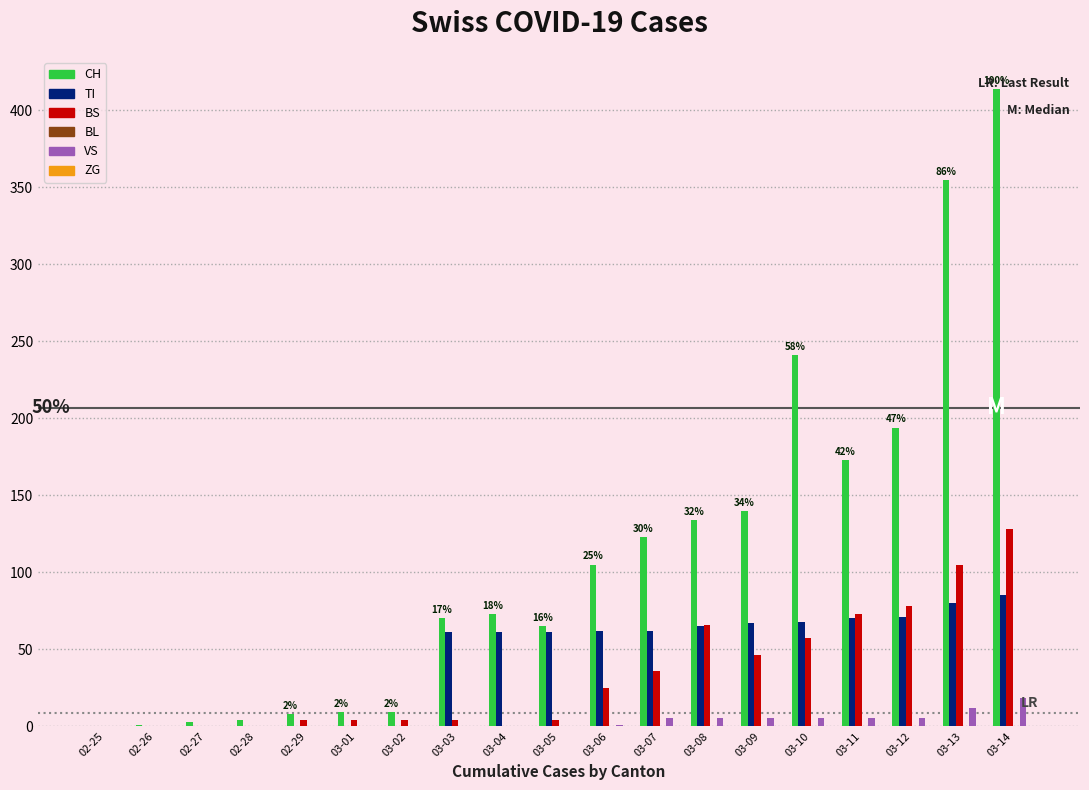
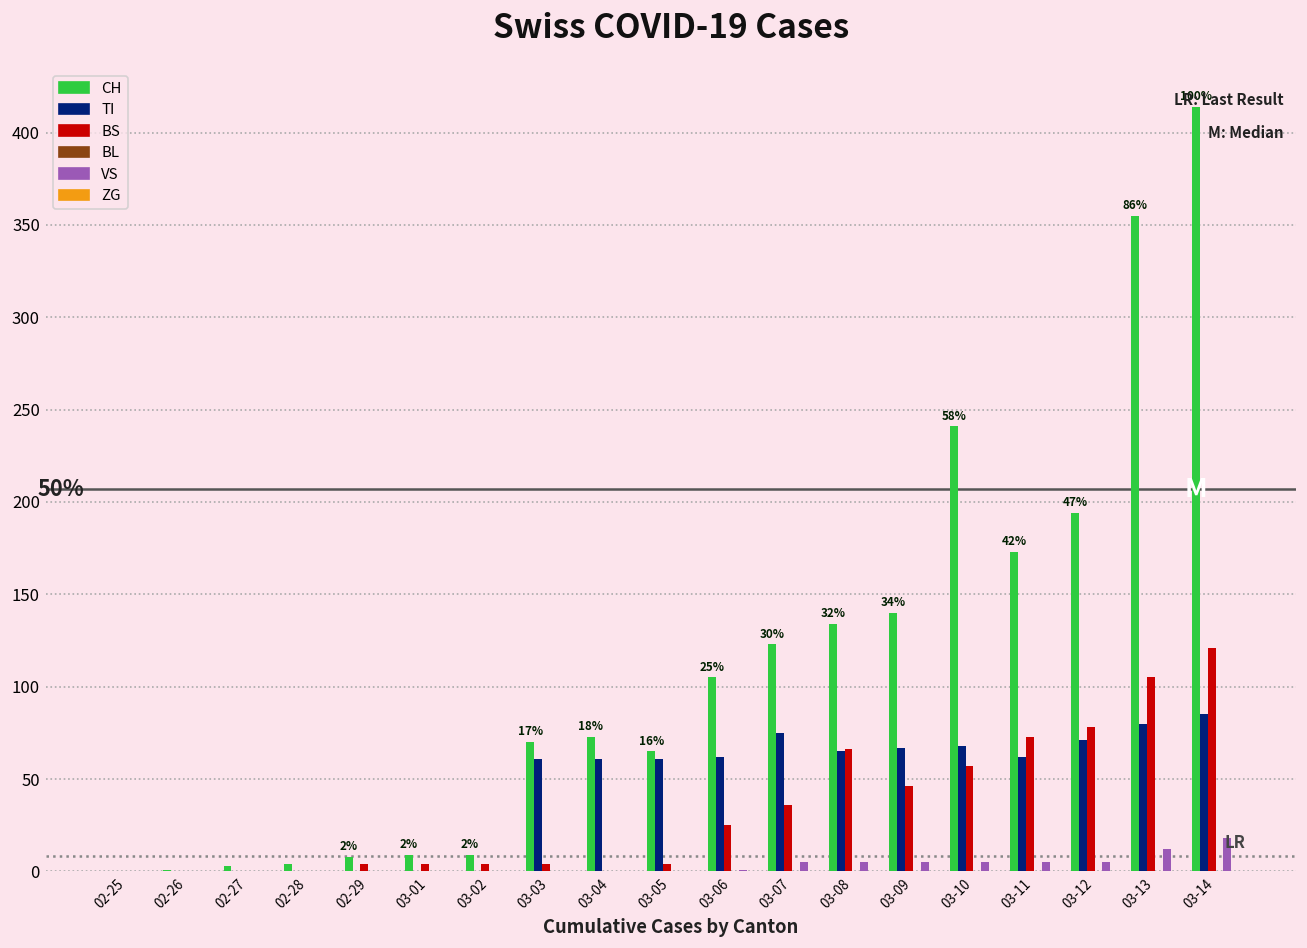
  {
    "CH": {
      "02-25": 0,
      "02-27": 3,
      "02-28": 4
    },
    "TI": {
      "02-25": 0,
      "02-26": 0,
      "02-27": 0,
      "02-28": 0,
      "02-29": 0,
      "03-01": 0,
      "03-02": 0,
      "03-03": 61,
      "03-04": 61,
      "03-05": 61,
      "03-06": 62,
-     "03-07": 62,
+     "03-07": 75,
      "03-08": 65,
      "03-09": 67,
      "03-10": 68,
-     "03-11": 70,
+     "03-11": 62,
      "03-12": 71,
      "03-13": 80,
      "03-14": 85
    },
    "BS": {
      "02-25": 0,
      "02-26": 0,
      "02-27": 0,
      "02-28": 0,
      "02-29": 4,
      "03-01": 4,
      "03-02": 4,
      "03-03": 4,
      "03-04": 0,
      "03-05": 4,
      "03-06": 25,
      "03-07": 36,
      "03-08": 66,
      "03-09": 46,
      "03-10": 57,
      "03-11": 73,
      "03-12": 78,
      "03-13": 105,
-     "03-14": 128
+     "03-14": 121
    },
    "BL": {
      "02-25": 0,
      "02-26": 0,
      "02-27": 0,
      "02-28": 0,
      "02-29": 0,
      "03-01": 0,
      "03-02": 0,
      "03-03": 0,
      "03-04": 0,
      "03-05": 0,
      "03-06": 0,
      "03-07": 0,
      "03-08": 0,
      "03-09": 0,
      "03-10": 0,
      "03-11": 0,
      "03-12": 0,
      "03-13": 0,
      "03-14": 0
    },
    "VS": {
      "02-25": 0,
      "02-26": 0,
      "02-27": 0,
      "02-28": 0,
      "02-29": 0,
      "03-01": 0,
      "03-02": 0,
      "03-03": 0,
      "03-04": 0,
      "03-05": 0,
      "03-07": 5,
      "03-08": 5,
      "03-09": 5,
      "03-10": 5,
      "03-11": 5,
      "03-12": 5,
      "03-13": 12,
      "03-14": 18
    },
    "ZG": {
      "02-25": 0,
      "02-26": 0,
      "02-27": 0,
      "02-28": 0,
      "02-29": 0,
      "03-01": 0,
      "03-02": 0,
      "03-03": 0,
      "03-04": 0,
      "03-05": 0,
      "03-06": 0,
      "03-07": 0,
      "03-08": 0,
      "03-09": 0,
      "03-10": 0,
      "03-11": 0,
      "03-12": 0,
      "03-13": 0,
      "03-14": 0
    }
  }
